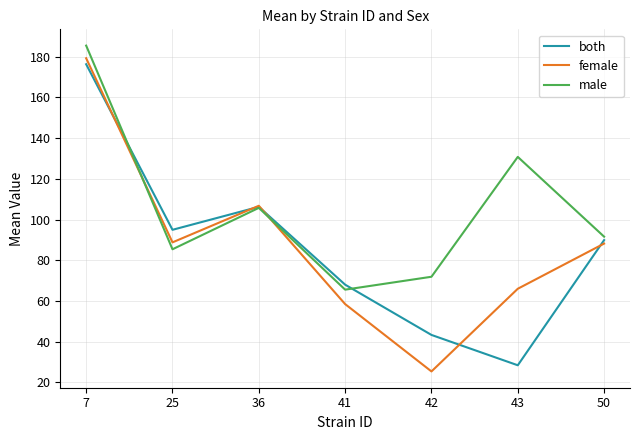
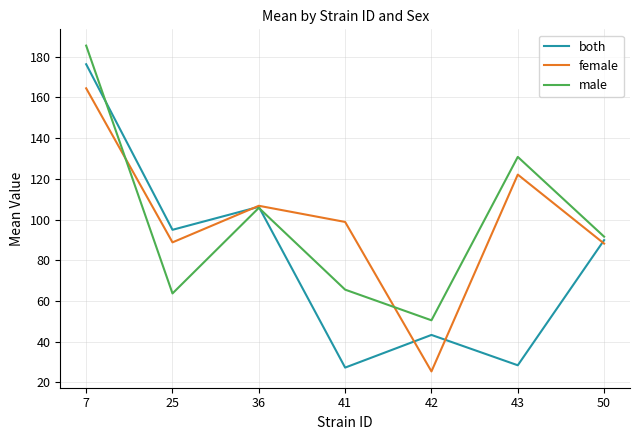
  {
    "both": {
      "7": 176,
      "25": 95,
-     "41": 68,
+     "41": 27,
      "42": 43,
      "43": 28,
      "50": 90
    },
    "female": {
-     "7": 179,
+     "7": 165,
      "25": 89,
-     "41": 58,
+     "41": 99,
      "42": 25,
-     "43": 66,
+     "43": 122,
      "50": 88
    },
    "male": {
      "7": 185,
-     "25": 85,
+     "25": 64,
      "41": 66,
-     "42": 72,
+     "42": 51,
      "43": 131,
      "50": 92
    }
  }
